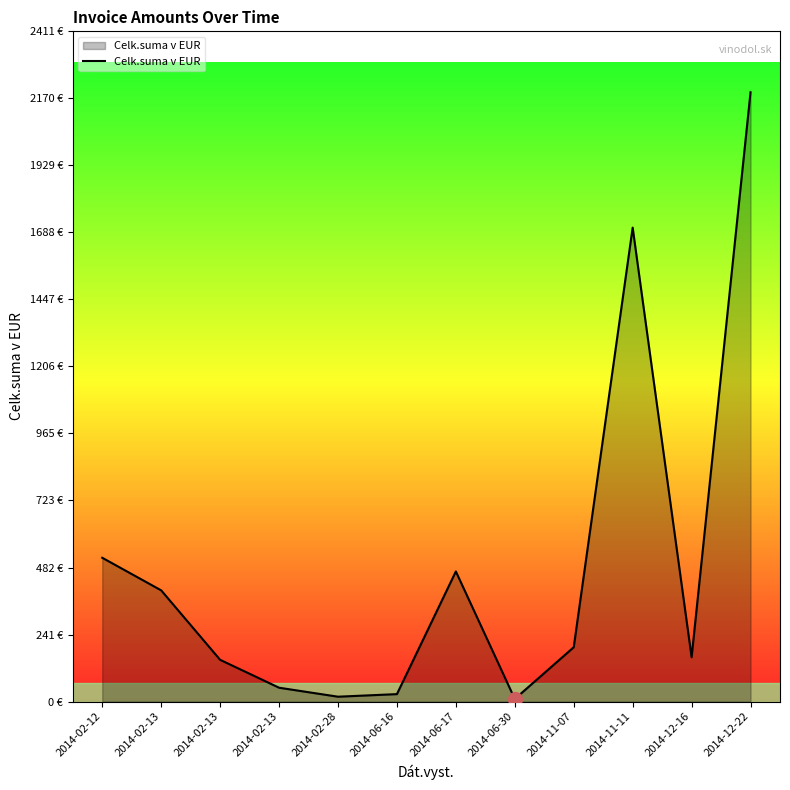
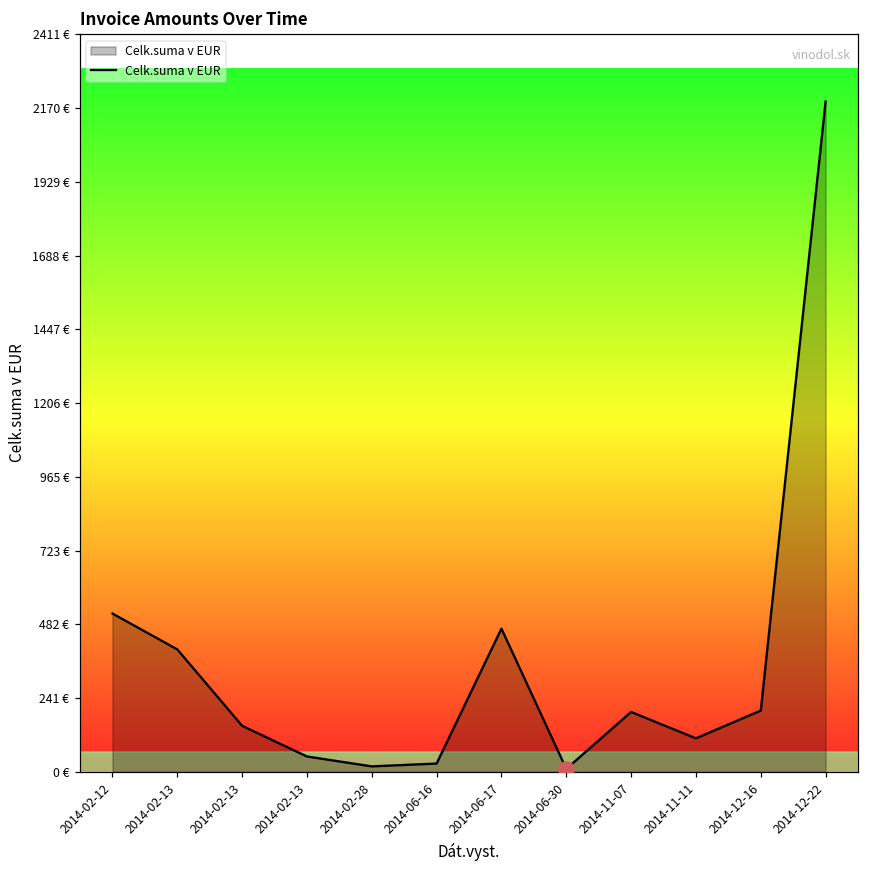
  {
    "Celk.suma v EUR": {
      "2014-02-12": "520 €",
      "2014-06-17": "470 €",
      "2014-11-07": "200 €",
-     "2014-11-11": "1710 €",
-     "2014-12-16": "160 €",
+     "2014-11-11": "110 €",
+     "2014-12-16": "200 €",
      "2014-12-22": "2190 €"
    }
  }
